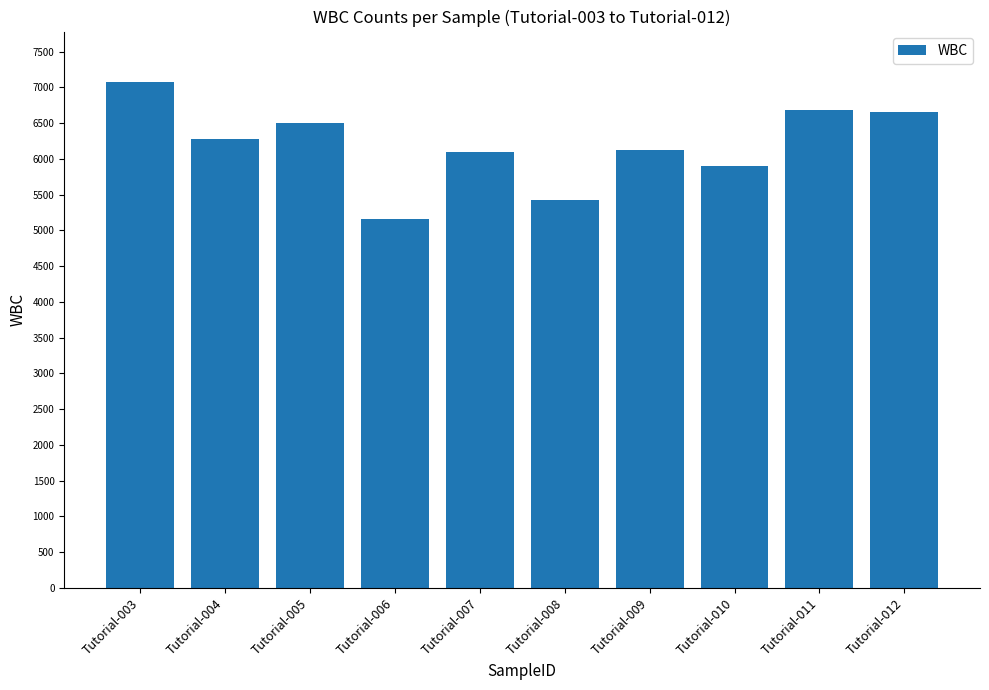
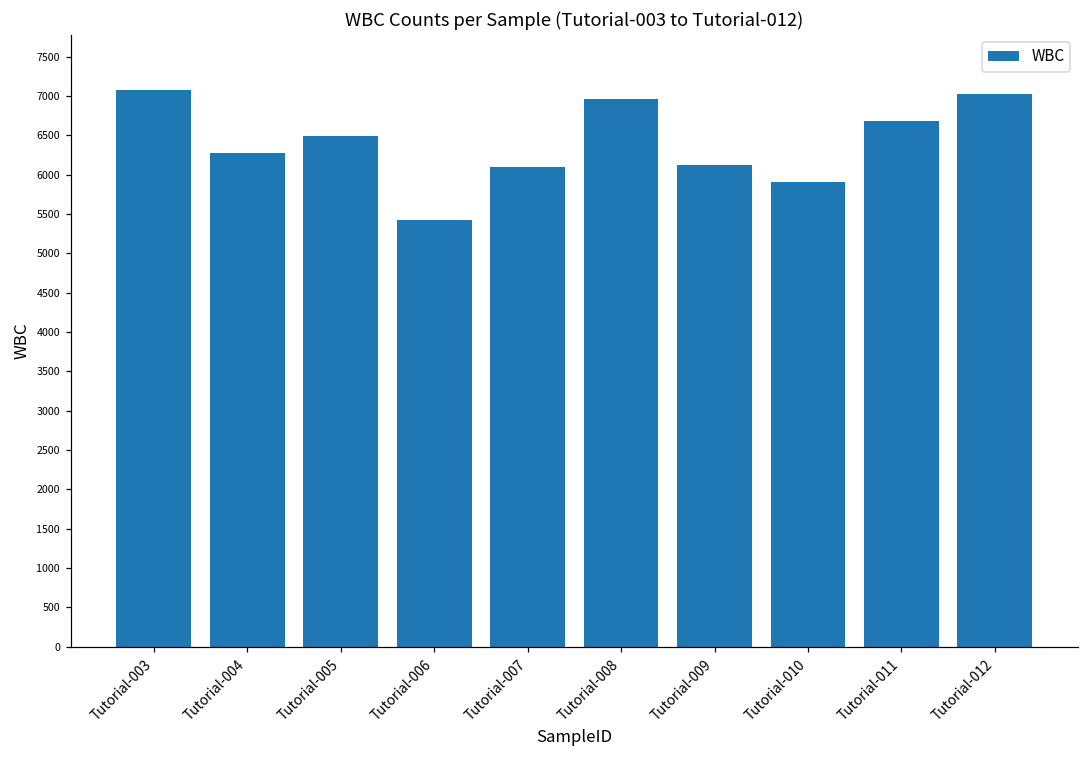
  {
    "Tutorial-003": 7100,
    "Tutorial-004": 6300,
    "Tutorial-005": 6500,
-   "Tutorial-006": 5200,
+   "Tutorial-006": 5400,
    "Tutorial-007": 6100,
-   "Tutorial-008": 5400,
+   "Tutorial-008": 7000,
    "Tutorial-009": 6100,
    "Tutorial-010": 5900,
    "Tutorial-011": 6700,
-   "Tutorial-012": 6600
+   "Tutorial-012": 7000
  }
